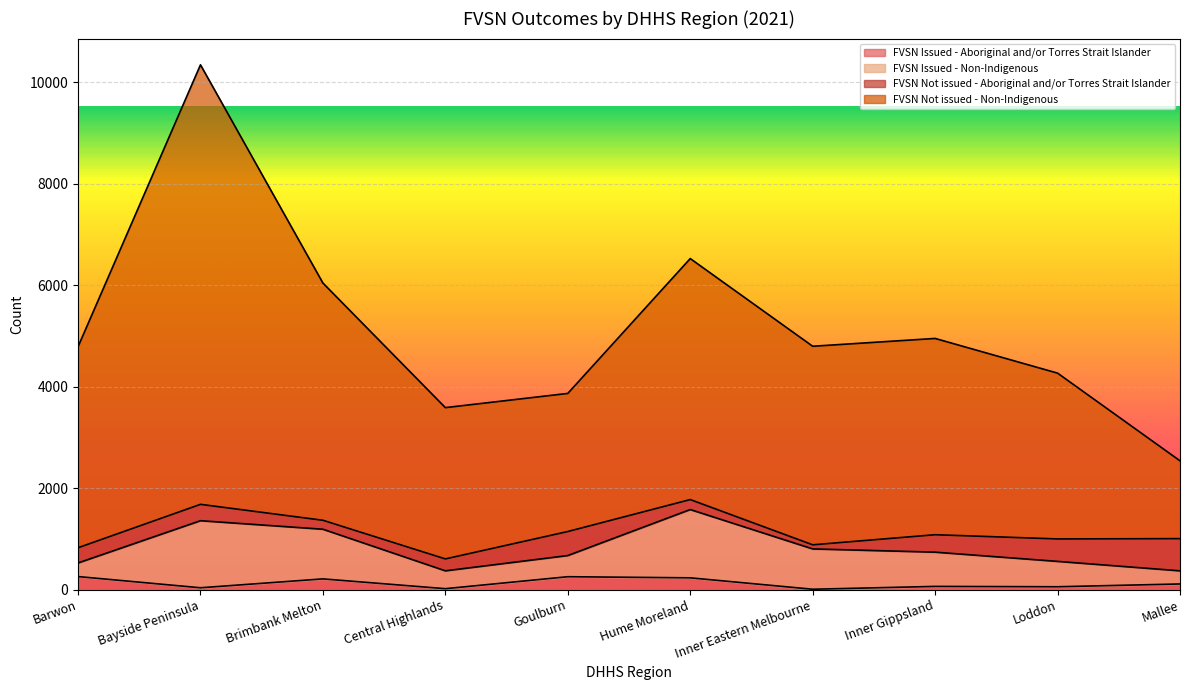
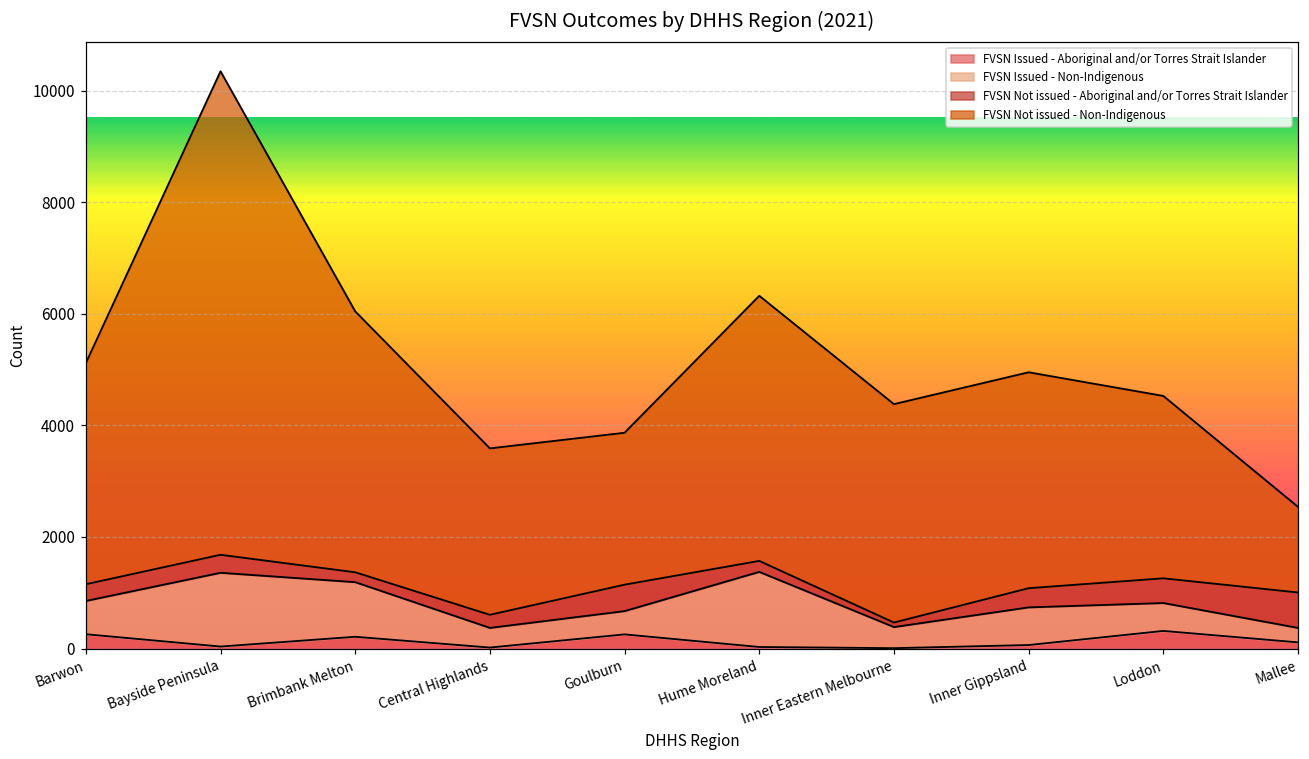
  {
    "FVSN Issued - Aboriginal and/or Torres Strait Islander": {
      "Barwon": 300,
      "Bayside Peninsula": 0,
      "Brimbank Melton": 200,
      "Central Highlands": 0,
      "Goulburn": 300,
-     "Hume Moreland": 200,
+     "Hume Moreland": 0,
      "Inner Eastern Melbourne": 0,
      "Inner Gippsland": 100,
-     "Loddon": 100,
+     "Loddon": 300,
      "Mallee": 100
    },
    "FVSN Issued - Non-Indigenous": {
-     "Barwon": 300,
+     "Barwon": 600,
      "Bayside Peninsula": 1300,
      "Brimbank Melton": 1000,
      "Central Highlands": 400,
      "Goulburn": 400,
      "Hume Moreland": 1300,
-     "Inner Eastern Melbourne": 800,
+     "Inner Eastern Melbourne": 400,
      "Inner Gippsland": 700,
      "Loddon": 500,
      "Mallee": 300
    }
  }
